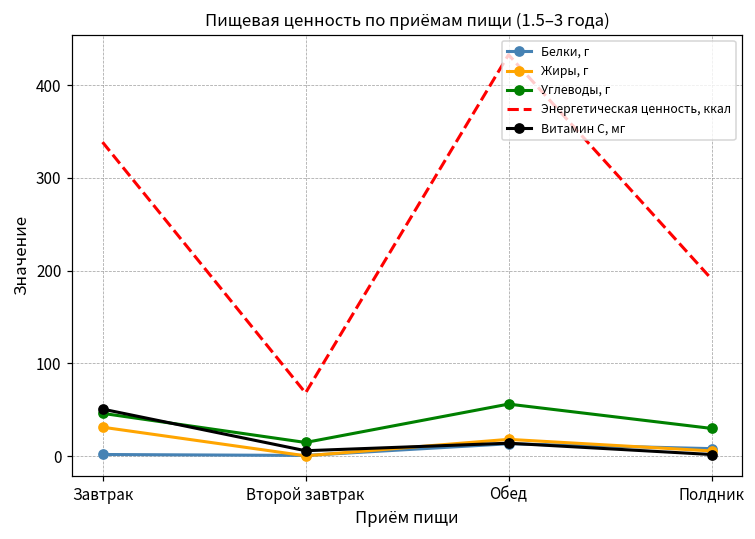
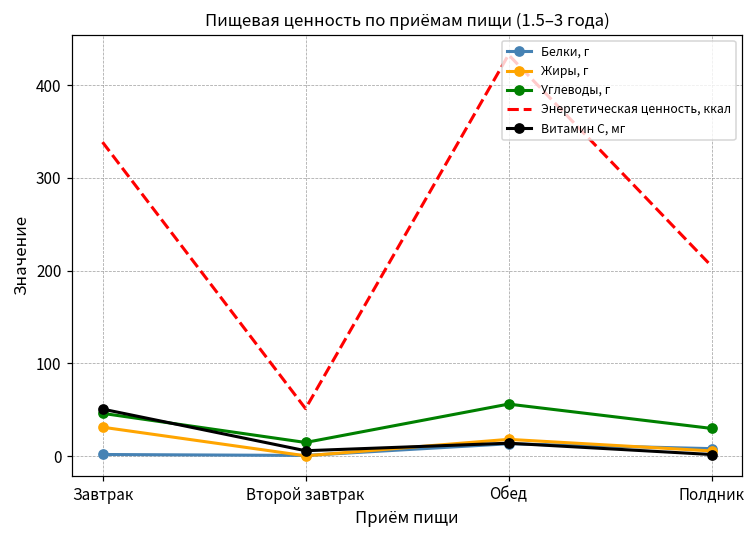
  {
    "Белки, г": {
      "Завтрак": 0
    },
    "Жиры, г": {
      "Завтрак": 30,
      "Обед": 20
    },
    "Углеводы, г": {
      "Завтрак": 50,
      "Второй завтрак": 10,
      "Обед": 60,
      "Полдник": 30
    },
    "Энергетическая ценность, ккал": {
      "Завтрак": 340,
-     "Второй завтрак": 70,
-     "Полдник": 190
+     "Второй завтрак": 50,
+     "Полдник": 200
    },
    "Витамин С, мг": {
      "Завтрак": 50,
      "Второй завтрак": 10,
      "Полдник": 0
    }
  }
